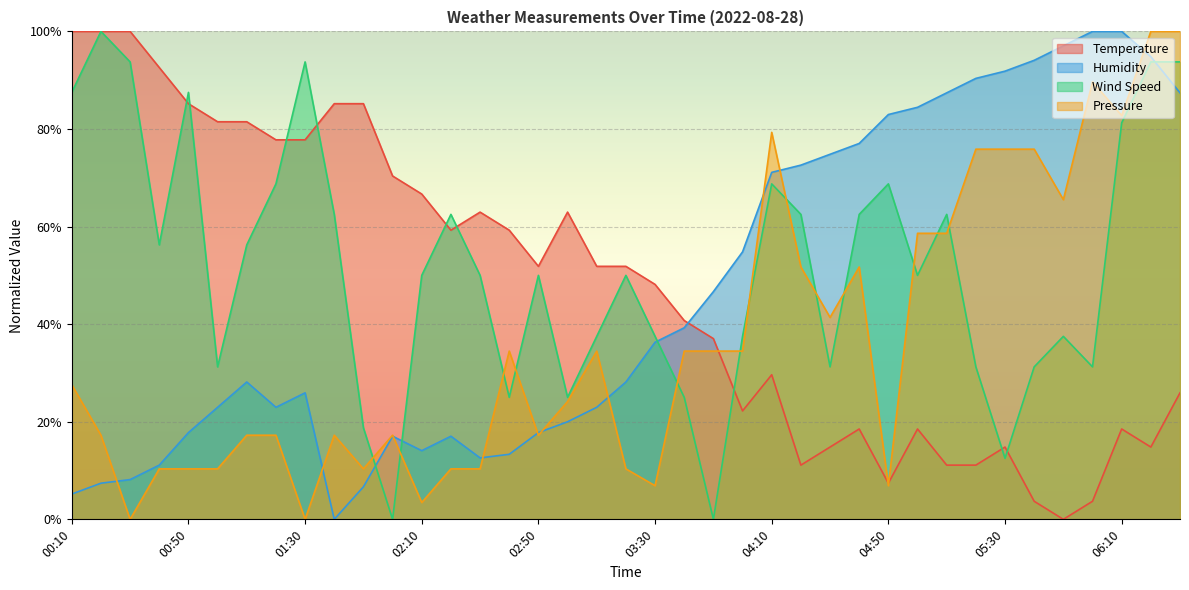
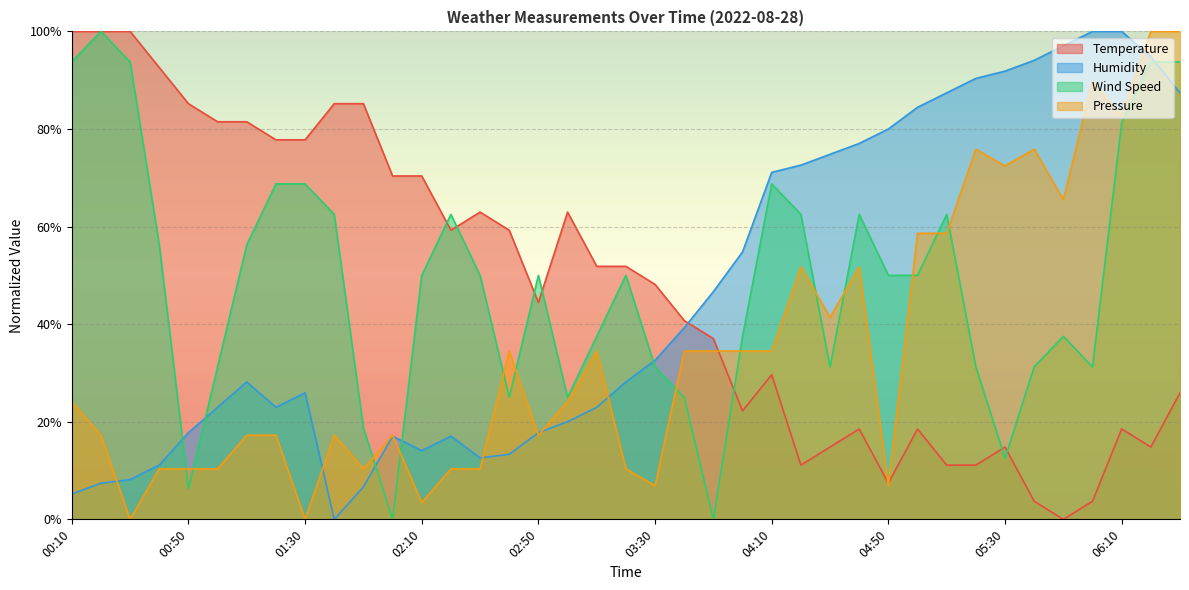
  {
    "Temperature": {
      "00:10": "100%",
      "00:50": "85%",
      "01:30": "78%",
-     "02:10": "67%",
-     "02:50": "52%",
+     "02:10": "70%",
+     "02:50": "44%",
      "03:30": "48%",
      "04:10": "30%",
      "05:30": "15%",
      "06:10": "19%"
    },
    "Humidity": {
      "00:10": "5%",
      "00:50": "18%",
      "01:30": "26%",
      "02:10": "14%",
      "02:50": "18%",
-     "03:30": "36%",
+     "03:30": "33%",
      "04:10": "71%",
-     "04:50": "83%",
+     "04:50": "80%",
      "05:30": "92%",
      "06:10": "100%"
    },
    "Wind Speed": {
-     "00:10": "87%",
-     "00:50": "87%",
-     "01:30": "94%",
+     "00:10": "94%",
+     "00:50": "6%",
+     "01:30": "69%",
      "02:10": "50%",
      "02:50": "50%",
-     "03:30": "37%",
+     "03:30": "31%",
      "04:10": "69%",
-     "04:50": "69%",
+     "04:50": "50%",
      "05:30": "12%",
      "06:10": "81%"
    },
    "Pressure": {
-     "00:10": "28%",
+     "00:10": "24%",
      "00:50": "10%",
      "01:30": "0%",
      "02:10": "3%",
      "02:50": "17%",
      "03:30": "7%",
-     "04:10": "79%",
-     "05:30": "76%"
+     "04:10": "34%",
+     "05:30": "72%"
    }
  }
